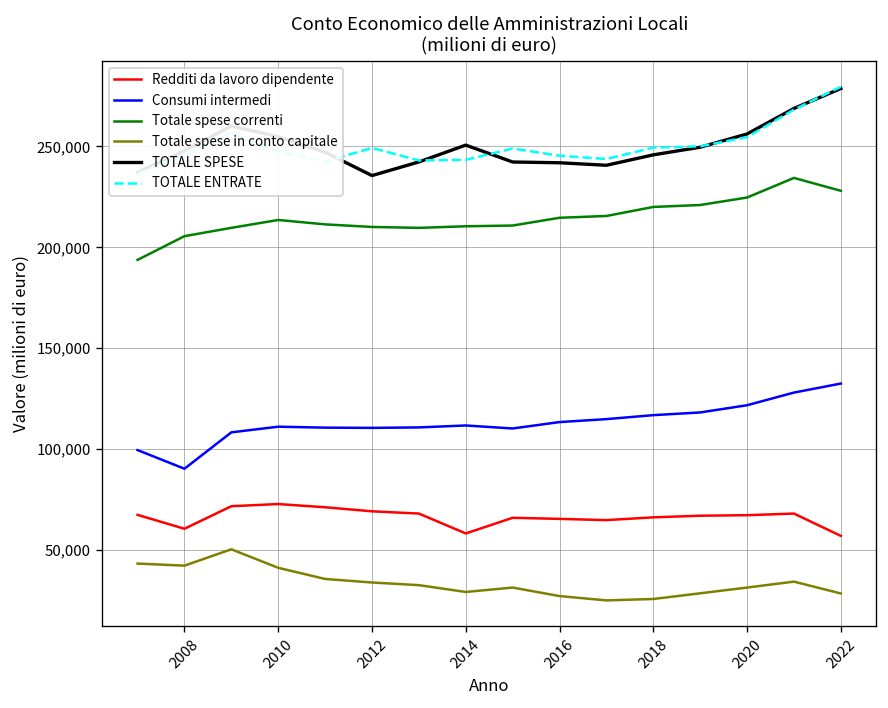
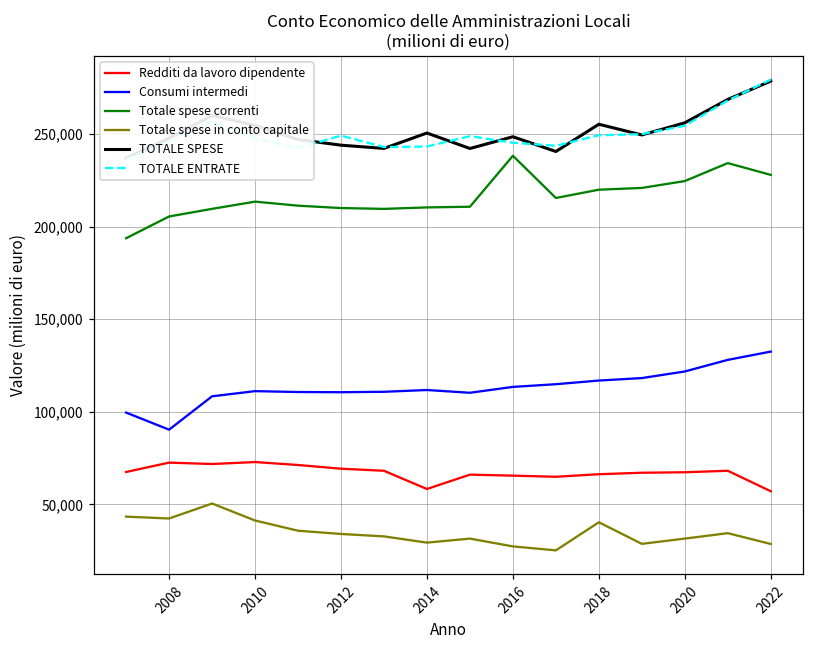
  {
    "Redditi da lavoro dipendente": {
-     "2008": "61,000",
+     "2008": "73,000",
      "2010": "73,000",
      "2012": "69,000",
      "2014": "58,000",
      "2016": "65,000",
      "2018": "66,000",
      "2020": "67,000",
      "2022": "57,000"
    },
    "Consumi intermedi": {
      "2008": "90,000",
      "2010": "111,000",
      "2012": "111,000",
      "2014": "112,000",
      "2016": "113,000",
      "2018": "117,000",
      "2020": "122,000",
      "2022": "133,000"
    },
    "Totale spese correnti": {
      "2008": "206,000",
      "2010": "214,000",
      "2012": "210,000",
      "2014": "210,000",
-     "2016": "215,000",
+     "2016": "238,000",
      "2018": "220,000",
      "2020": "225,000",
      "2022": "228,000"
    },
    "Totale spese in conto capitale": {
      "2008": "42,000",
      "2010": "41,000",
      "2012": "34,000",
      "2014": "29,000",
      "2016": "27,000",
-     "2018": "26,000",
+     "2018": "40,000",
      "2020": "31,000",
      "2022": "29,000"
    },
    "TOTALE SPESE": {
-     "2012": "236,000",
+     "2012": "244,000",
      "2014": "251,000",
-     "2016": "242,000",
-     "2018": "246,000",
+     "2016": "249,000",
+     "2018": "255,000",
      "2020": "256,000"
    },
    "TOTALE ENTRATE": {
      "2012": "249,000",
      "2014": "243,000",
      "2016": "245,000",
      "2018": "249,000",
      "2020": "255,000"
    }
  }
